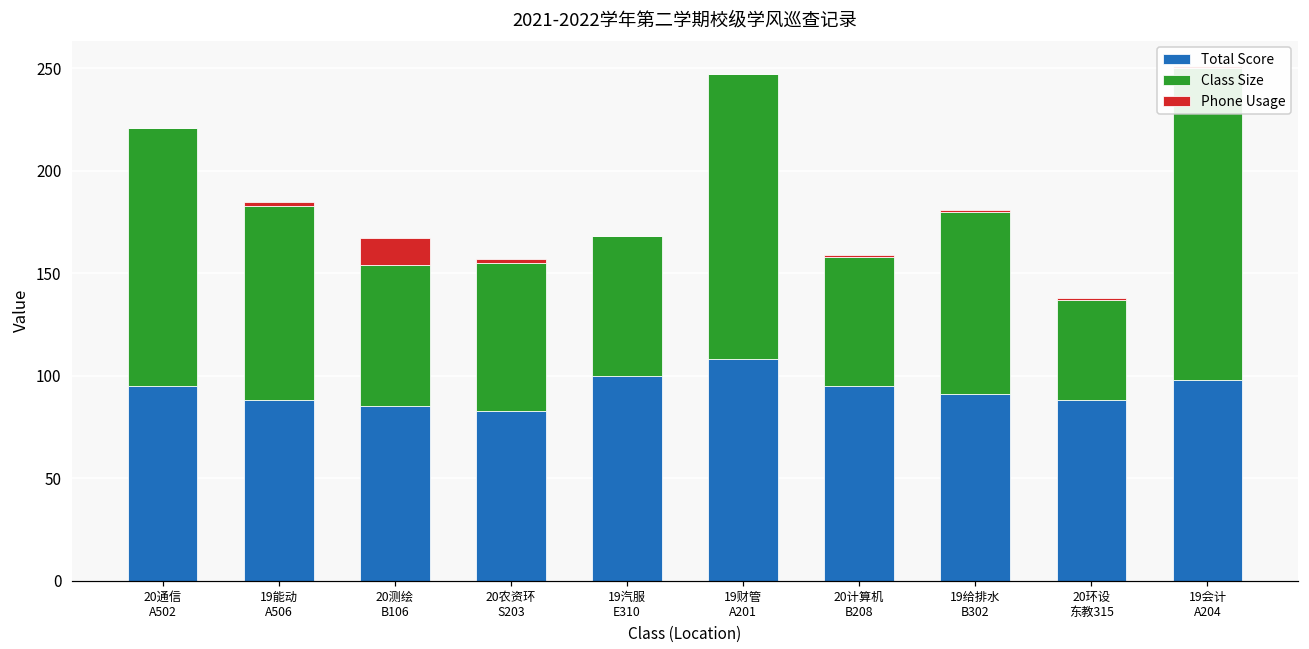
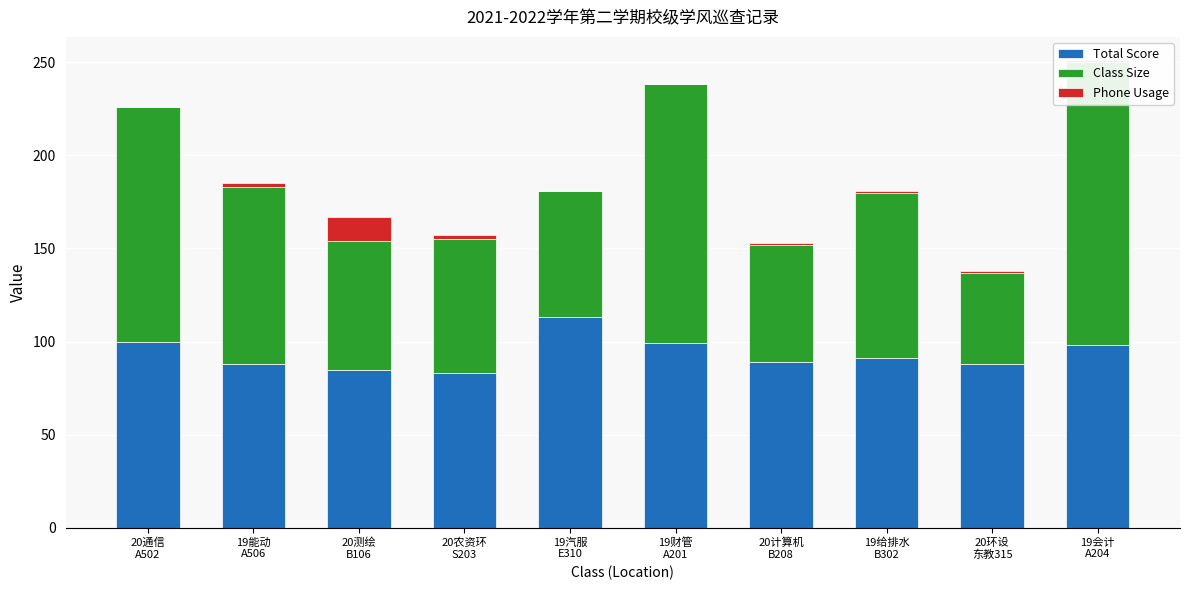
  {
    "Total Score": {
-     "20通信 A502": 95,
+     "20通信 A502": 100,
      "19能动 A506": 88,
      "20测绘 B106": 85,
      "20农资环 S203": 83,
-     "19汽服 E310": 100,
-     "19财管 A201": 108,
-     "20计算机 B208": 95,
+     "19汽服 E310": 113,
+     "19财管 A201": 99,
+     "20计算机 B208": 89,
      "19给排水 B302": 91,
      "20环设 东教315": 88,
      "19会计 A204": 98
    },
    "Class Size": {
      "20通信 A502": 126,
      "19能动 A506": 95,
      "20测绘 B106": 69,
      "20农资环 S203": 72,
      "19汽服 E310": 68,
      "19财管 A201": 139,
      "20计算机 B208": 63,
      "19给排水 B302": 89,
      "20环设 东教315": 49
    },
    "Phone Usage": {
      "20通信 A502": 0,
      "19能动 A506": 2,
      "20测绘 B106": 13,
      "20农资环 S203": 2,
      "19汽服 E310": 0,
      "19财管 A201": 0
    }
  }
